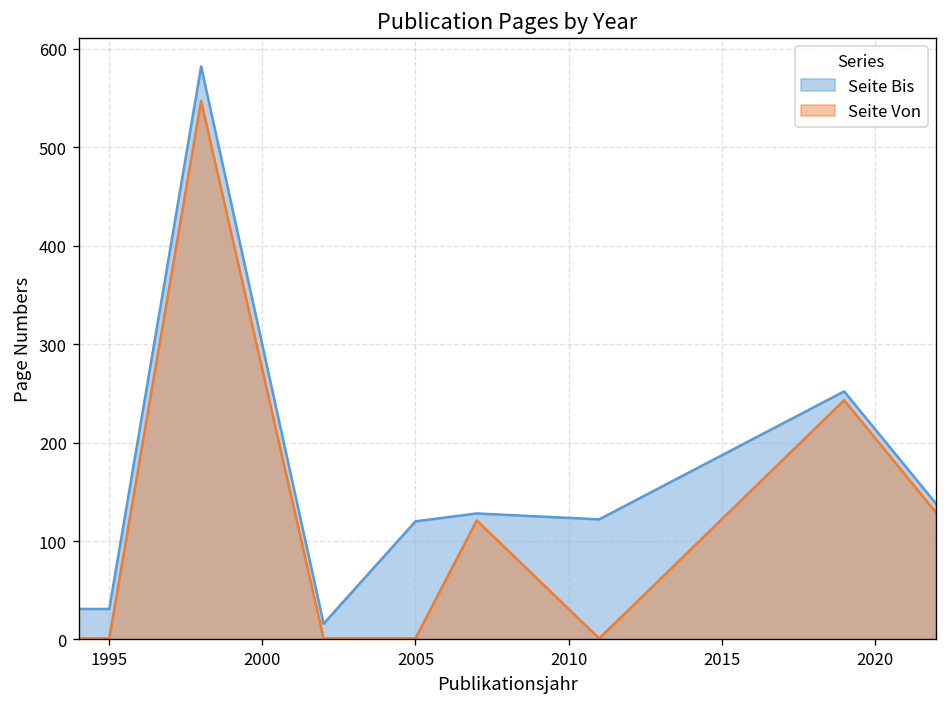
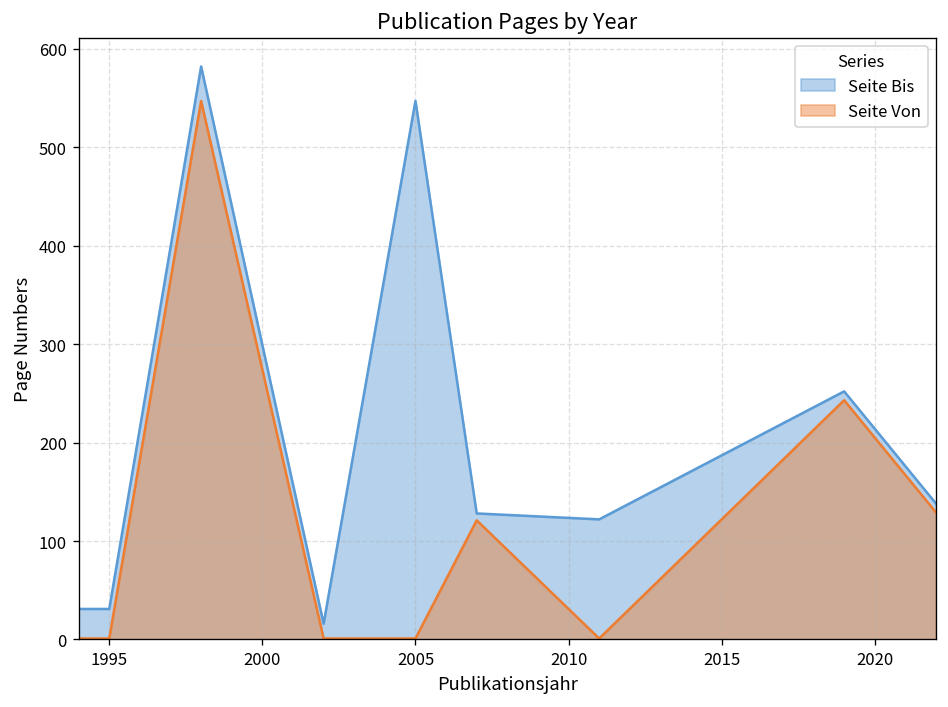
  {
    "Seite Bis": {
      "1995": 30,
-     "2005": 120
+     "2005": 550
    },
    "Seite Von": {
      "1995": 0,
      "2005": 0
    }
  }
